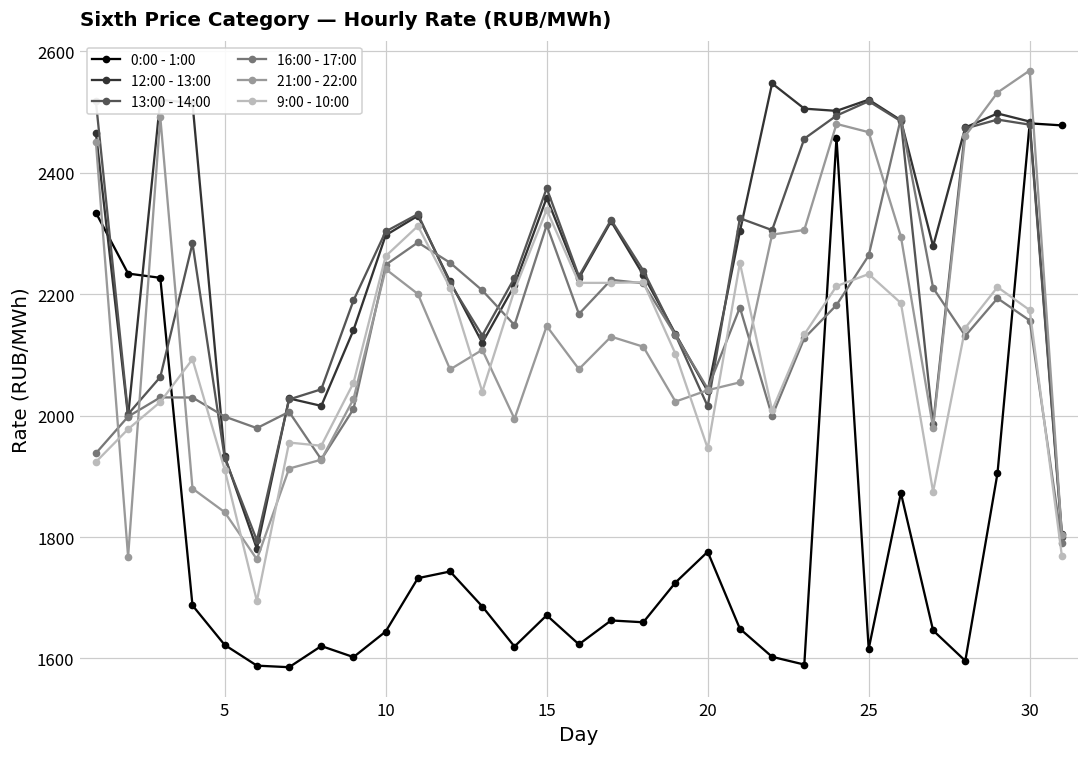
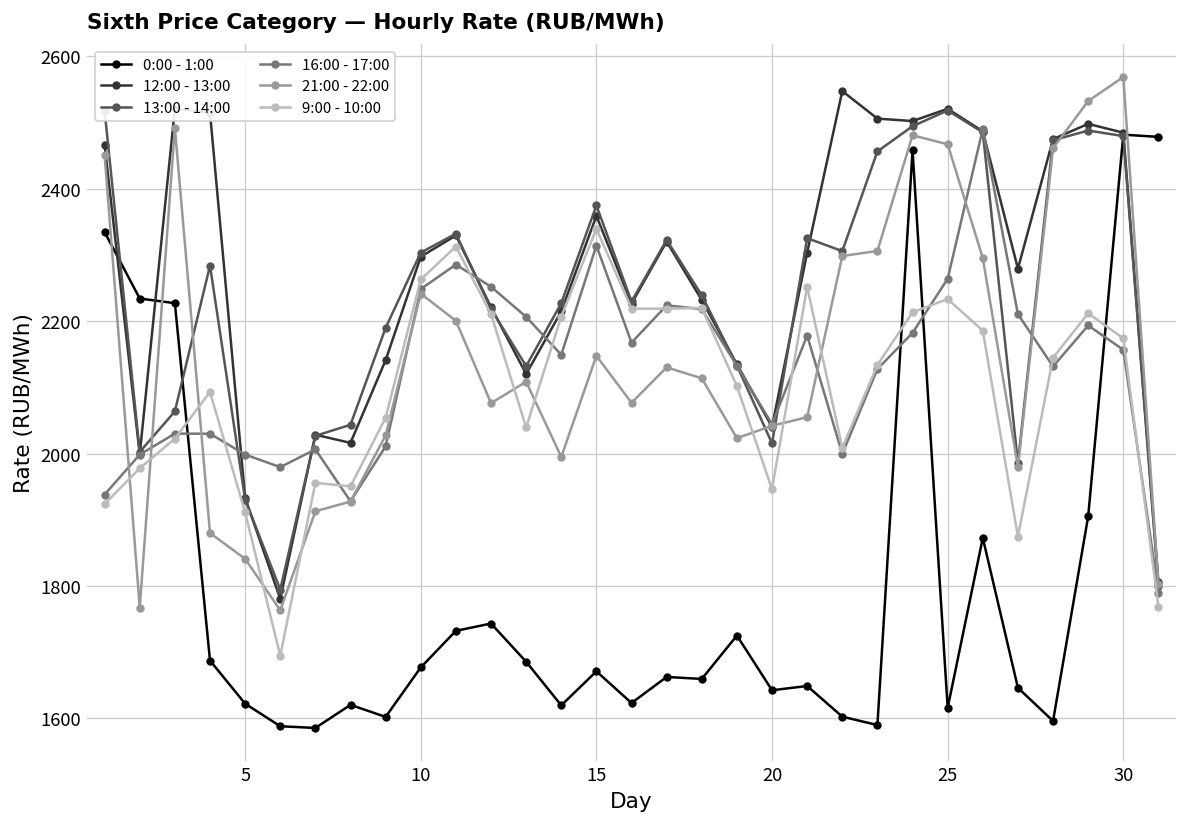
  {
    "0:00 - 1:00": {
      "5": 1620,
-     "10": 1640,
+     "10": 1680,
      "15": 1670,
-     "20": 1780,
+     "20": 1640,
      "25": 1620
    }
  }
